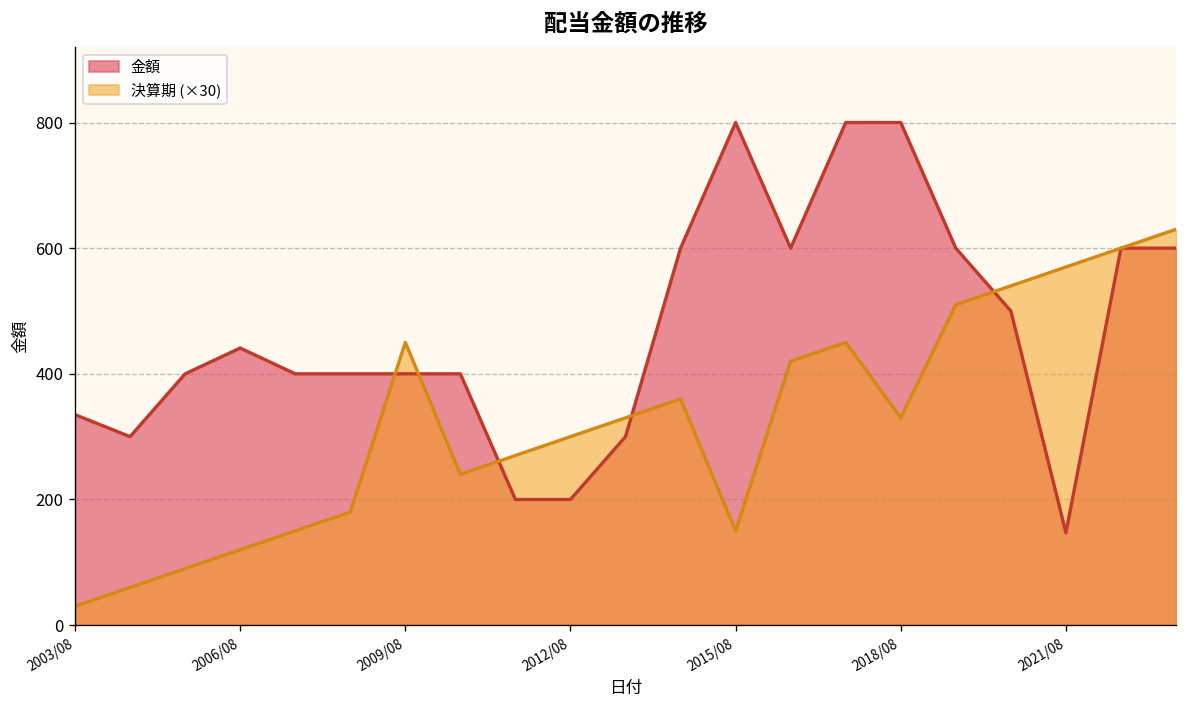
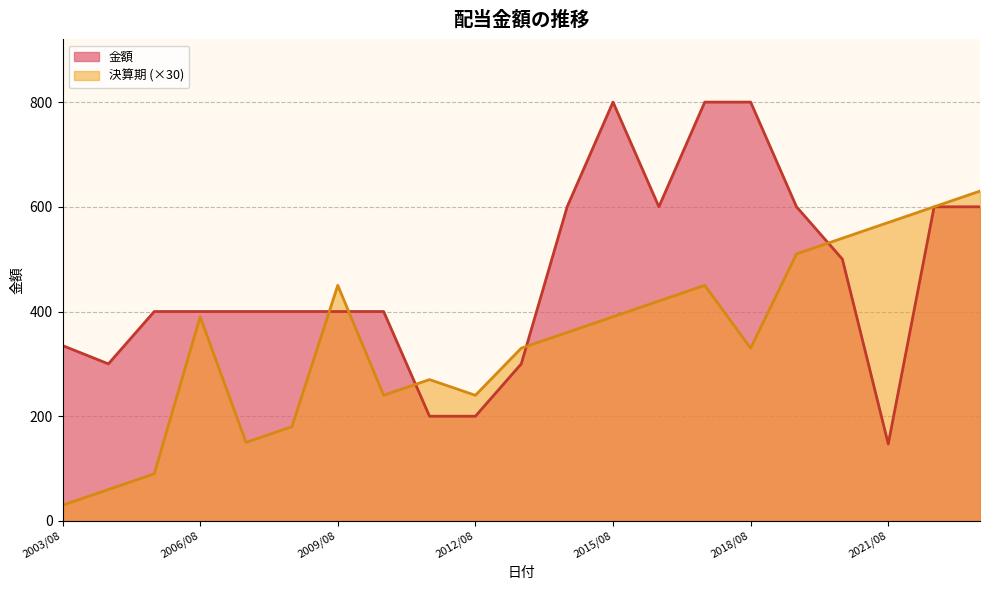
  {
    "金額": {
      "2003/08": 340,
-     "2006/08": 440,
+     "2006/08": 400,
      "2009/08": 400,
      "2012/08": 200,
      "2015/08": 800,
      "2018/08": 800,
      "2021/08": 150
    },
    "決算期 (×30)": {
      "2003/08": 30,
-     "2006/08": 120,
+     "2006/08": 390,
      "2009/08": 450,
-     "2012/08": 300,
-     "2015/08": 150,
+     "2012/08": 240,
+     "2015/08": 390,
      "2018/08": 330,
      "2021/08": 570
    }
  }
